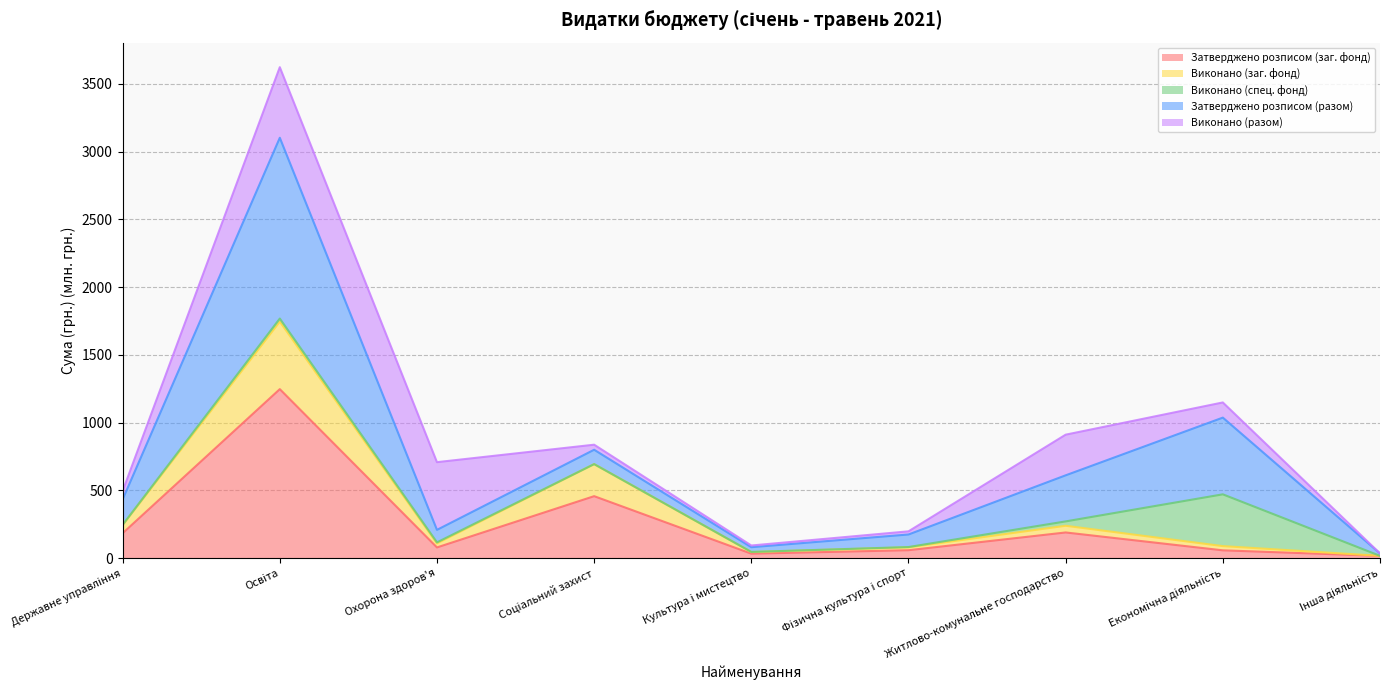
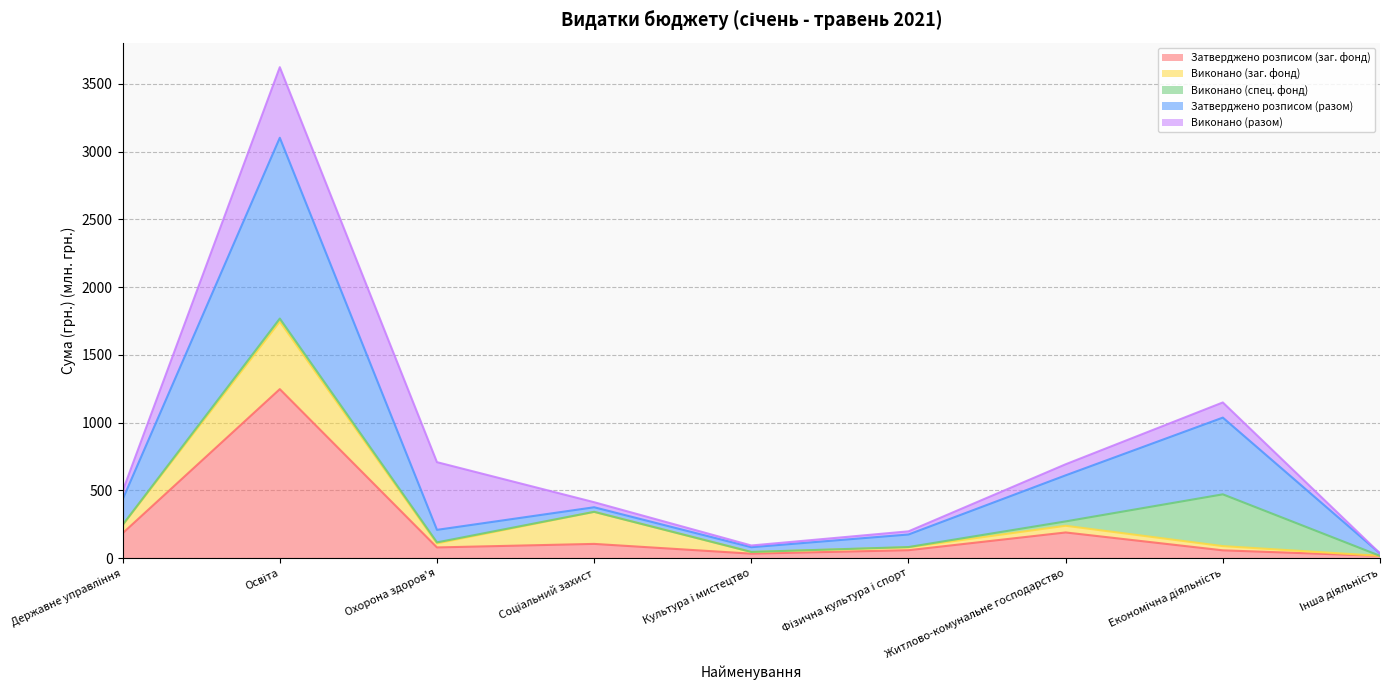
  {
    "Затверджено розписом (заг. фонд)": {
      "Державне управління": 180,
      "Освіта": 1250,
      "Охорона здоров'я": 80,
-     "Соціальний захист": 460,
+     "Соціальний захист": 110,
      "Фізична культура і спорт": 60,
      "Житлово-комунальне господарство": 190,
      "Економічна діяльність": 60
    },
    "Виконано (заг. фонд)": {
      "Освіта": 500,
      "Житлово-комунальне господарство": 50,
      "Економічна діяльність": 30
    },
    "Виконано (спец. фонд)": {
      "Освіта": 20,
      "Житлово-комунальне господарство": 30,
      "Економічна діяльність": 380
    },
    "Затверджено розписом (разом)": {
      "Державне управління": 190,
      "Освіта": 1330,
      "Охорона здоров'я": 90,
-     "Соціальний захист": 110,
+     "Соціальний захист": 30,
      "Фізична культура і спорт": 90,
      "Житлово-комунальне господарство": 340,
      "Економічна діяльність": 570
    },
    "Виконано (разом)": {
      "Державне управління": 60,
      "Освіта": 520,
      "Охорона здоров'я": 500,
      "Соціальний захист": 40,
      "Фізична культура і спорт": 20,
-     "Житлово-комунальне господарство": 300,
+     "Житлово-комунальне господарство": 80,
      "Економічна діяльність": 110
    }
  }
